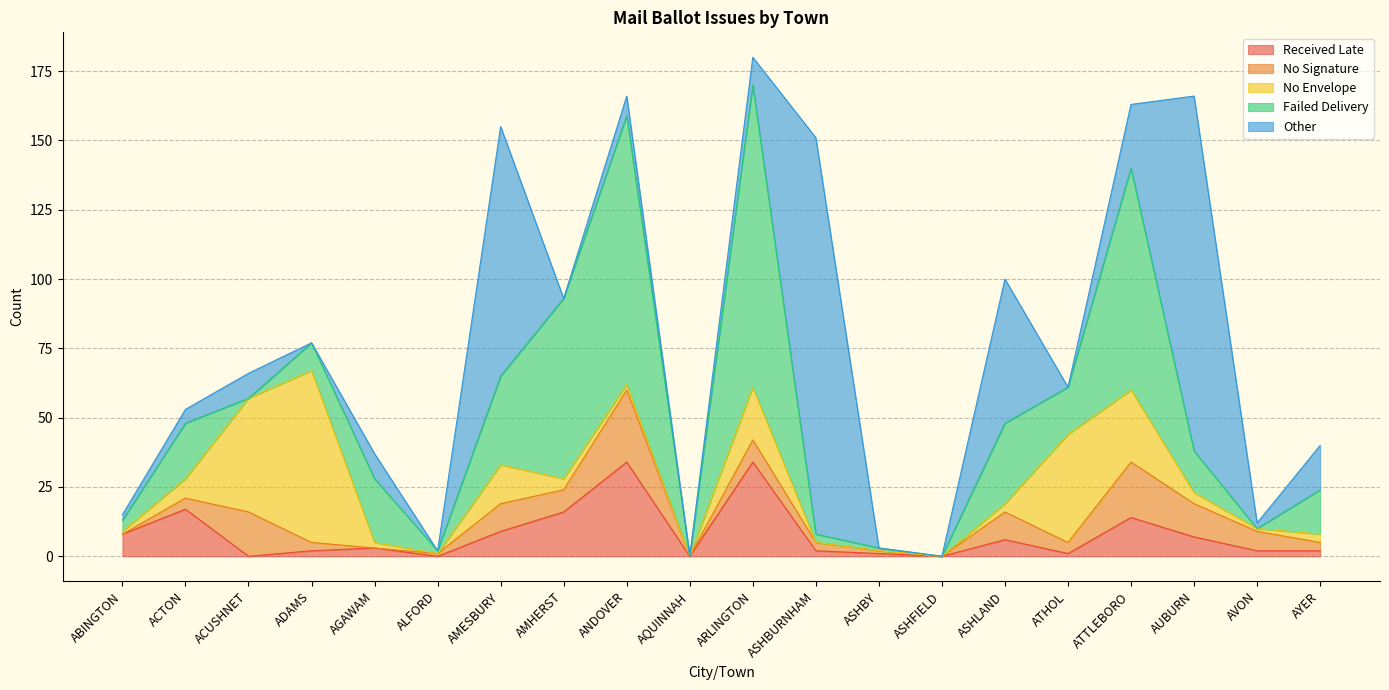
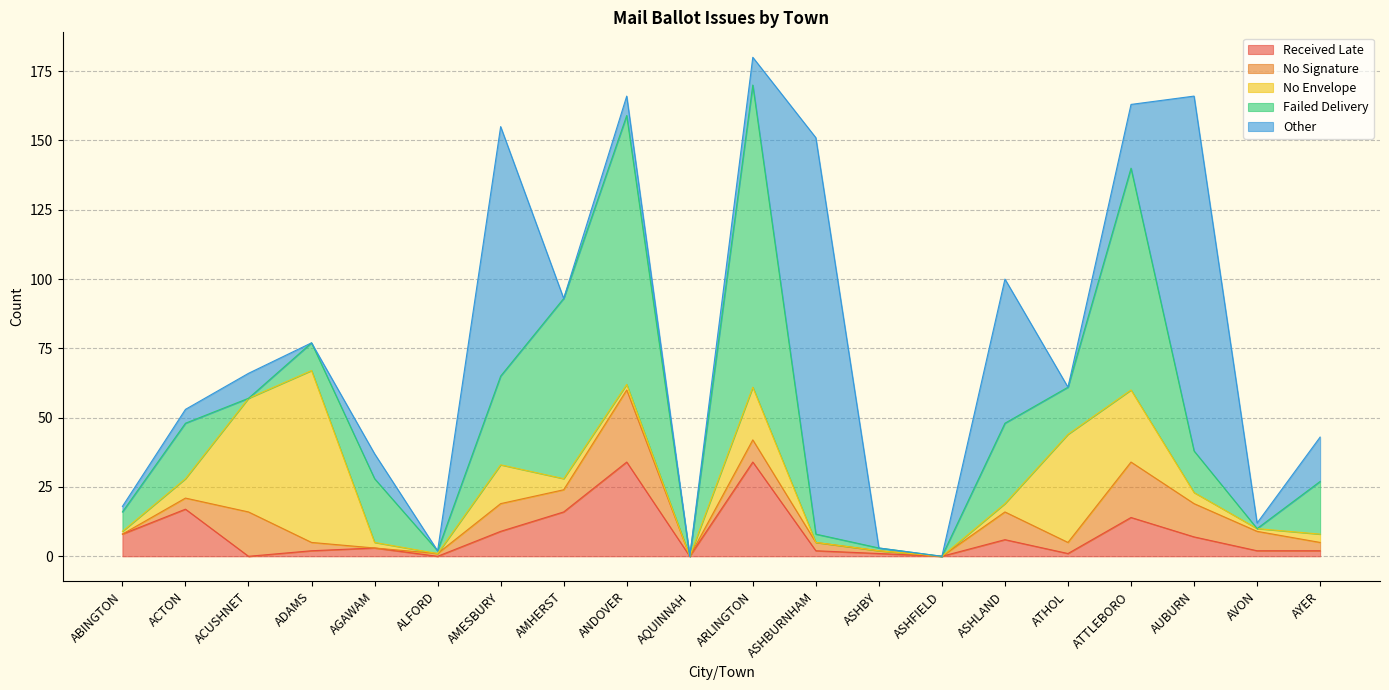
  {
    "No Envelope": {
      "ABINGTON": 1,
      "ACTON": 7,
      "ADAMS": 62,
      "AGAWAM": 2,
      "AMESBURY": 14,
      "AMHERST": 4,
      "ANDOVER": 2,
      "ARLINGTON": 19,
      "ASHLAND": 3,
      "ATHOL": 39,
      "ATTLEBORO": 26,
      "AUBURN": 4,
      "AYER": 3
    },
    "Failed Delivery": {
-     "ABINGTON": 4,
+     "ABINGTON": 7,
      "ACTON": 20,
      "AGAWAM": 23,
      "AMESBURY": 32,
      "ANDOVER": 97,
      "ARLINGTON": 109,
      "ASHBURNHAM": 3,
      "ASHLAND": 29,
      "ATTLEBORO": 80,
      "AUBURN": 15,
-     "AYER": 16
+     "AYER": 19
    },
    "Other": {
      "ABINGTON": 2,
      "ACTON": 5,
      "ACUSHNET": 9,
      "AGAWAM": 9,
      "AMESBURY": 90,
      "ANDOVER": 7,
      "ARLINGTON": 10,
      "ASHBURNHAM": 143,
      "ASHLAND": 52,
      "ATTLEBORO": 23,
      "AUBURN": 128,
      "AVON": 2,
      "AYER": 16
    }
  }
